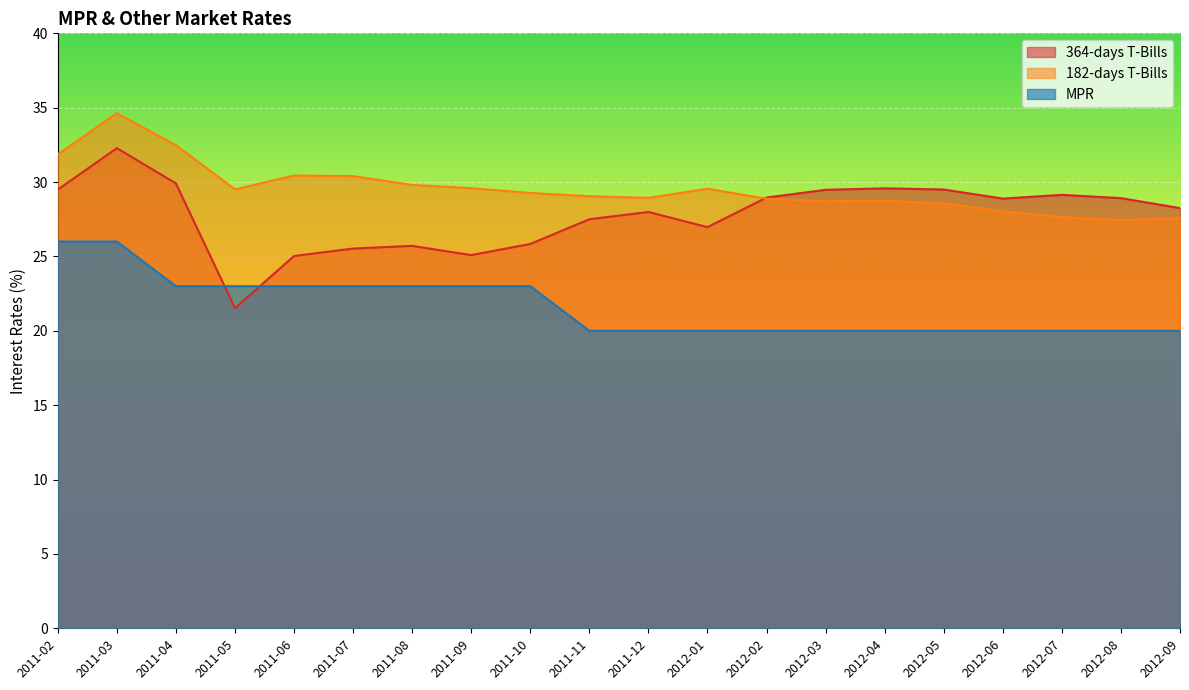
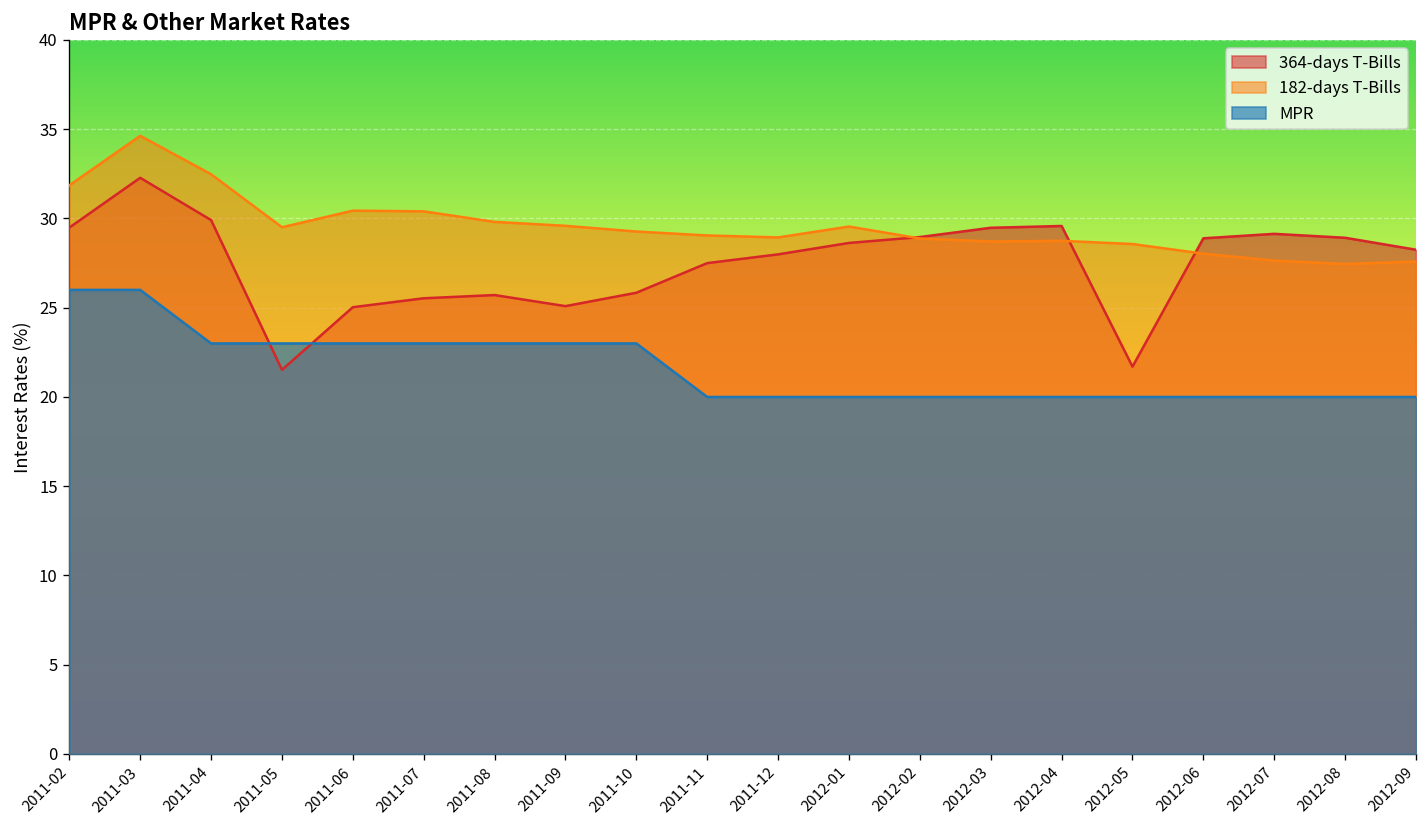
  {
    "364-days T-Bills": {
      "2011-02": 29.5,
      "2011-03": 32.3,
      "2011-04": 29.9,
      "2011-05": 21.5,
      "2011-06": 25.0,
      "2011-07": 25.5,
      "2011-08": 25.7,
      "2011-09": 25.1,
      "2011-10": 25.8,
      "2011-11": 27.5,
      "2011-12": 28.0,
-     "2012-01": 27.0,
+     "2012-01": 28.6,
      "2012-03": 29.5,
      "2012-04": 29.6,
-     "2012-05": 29.5,
+     "2012-05": 21.7,
      "2012-06": 28.9,
      "2012-07": 29.1,
      "2012-08": 28.9,
      "2012-09": 28.3
    },
    "182-days T-Bills": {
      "2011-02": 31.9,
      "2011-03": 34.6,
      "2011-04": 32.5,
      "2011-05": 29.5,
      "2011-06": 30.4,
      "2011-07": 30.4,
      "2011-08": 29.8,
      "2011-09": 29.6,
      "2011-10": 29.3,
      "2011-11": 29.1,
      "2011-12": 28.9,
      "2012-01": 29.6,
      "2012-03": 28.7,
      "2012-04": 28.8,
      "2012-05": 28.6,
      "2012-06": 28.0,
      "2012-07": 27.6,
      "2012-08": 27.5,
      "2012-09": 27.6
    },
    "MPR": {
      "2011-02": 26.0,
      "2011-03": 26.0,
      "2011-04": 23.0,
      "2011-05": 23.0,
      "2011-06": 23.0,
      "2011-07": 23.0,
      "2011-08": 23.0,
      "2011-09": 23.0,
      "2011-10": 23.0,
      "2011-11": 20.0,
      "2011-12": 20.0,
      "2012-01": 20.0,
      "2012-02": 20.0,
      "2012-03": 20.0,
      "2012-04": 20.0,
      "2012-05": 20.0,
      "2012-06": 20.0,
      "2012-07": 20.0,
      "2012-08": 20.0,
      "2012-09": 20.0
    }
  }
